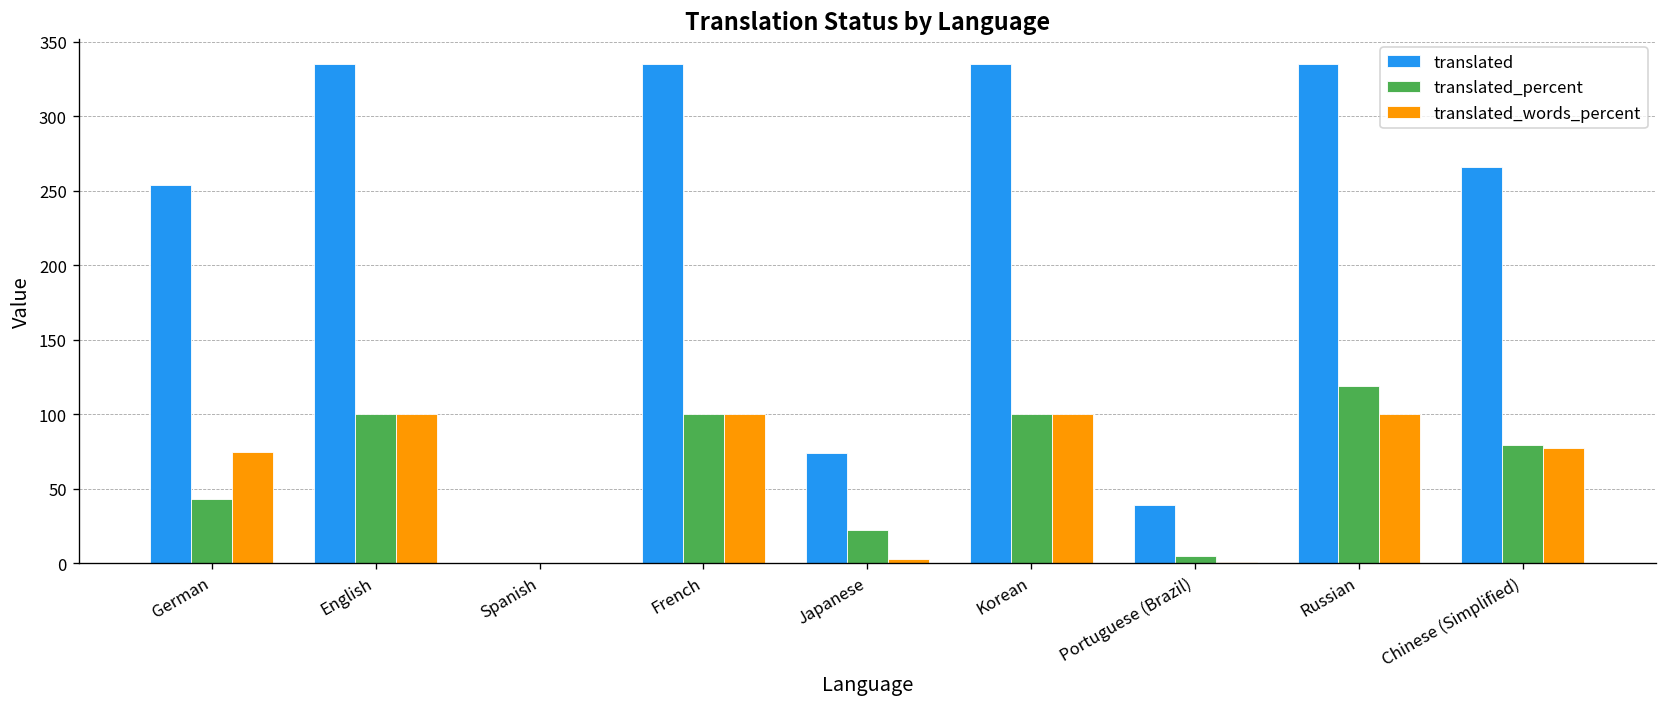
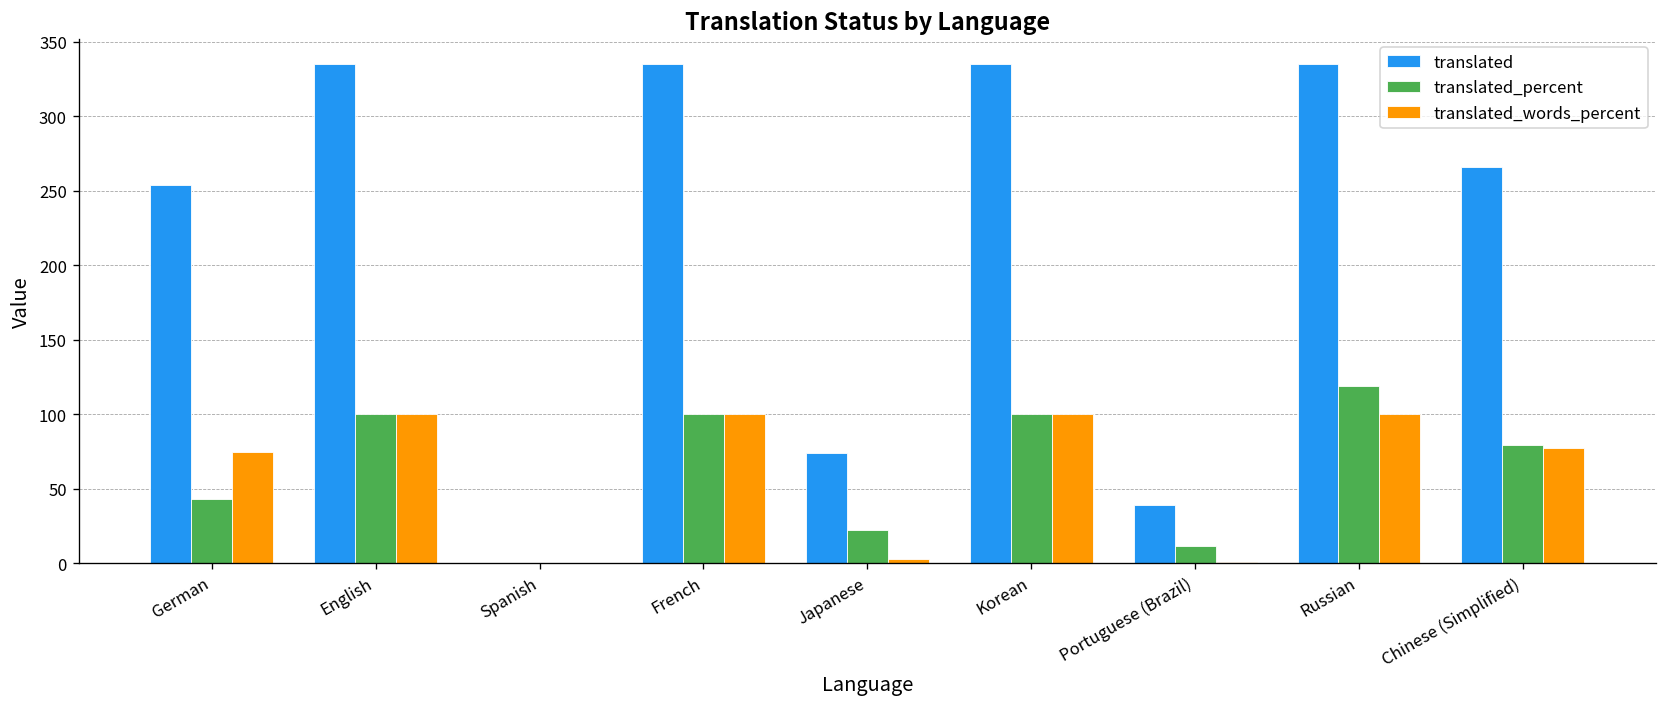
  {
    "translated": {
      "German": 254,
      "English": 335,
      "Spanish": 0,
      "French": 335,
      "Japanese": 74,
      "Korean": 335,
      "Portuguese (Brazil)": 39,
      "Russian": 335,
      "Chinese (Simplified)": 266
    },
    "translated_percent": {
      "German": 43,
      "English": 100,
      "Spanish": 0,
      "French": 100,
      "Japanese": 22,
      "Korean": 100,
-     "Portuguese (Brazil)": 5,
+     "Portuguese (Brazil)": 12,
      "Russian": 119,
      "Chinese (Simplified)": 79
    },
    "translated_words_percent": {
      "German": 74,
      "English": 100,
      "Spanish": 0,
      "French": 100,
      "Japanese": 3,
      "Korean": 100,
      "Russian": 100,
      "Chinese (Simplified)": 77
    }
  }
